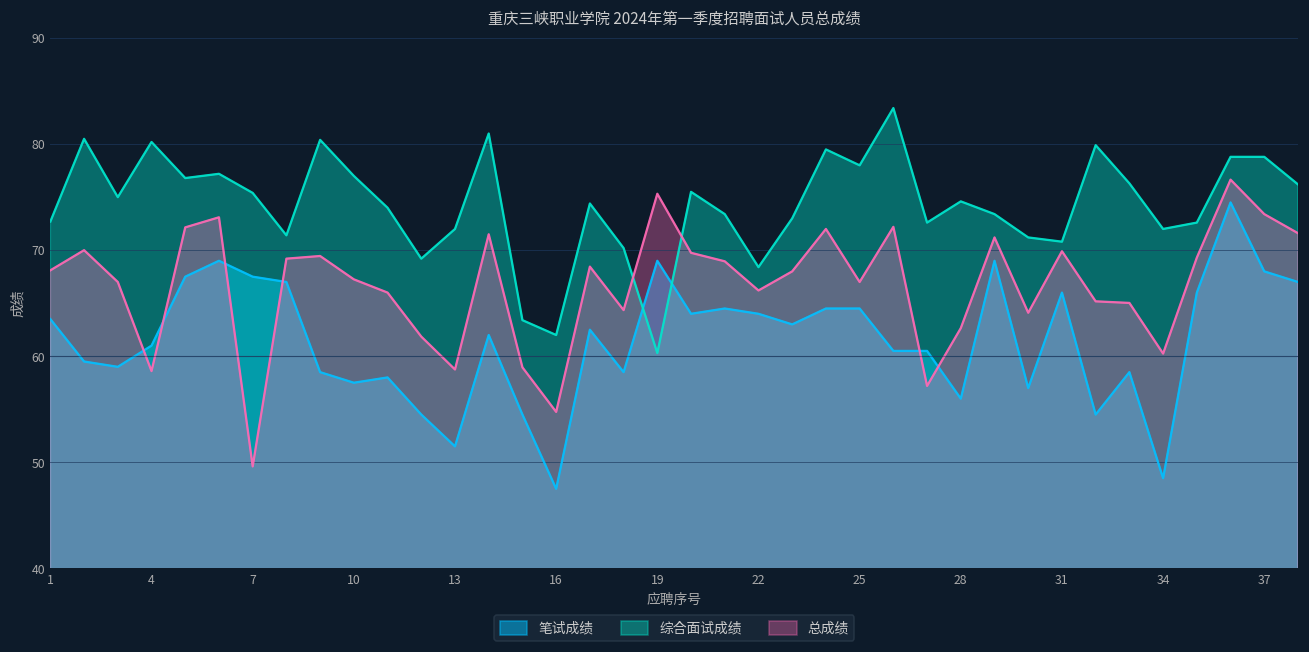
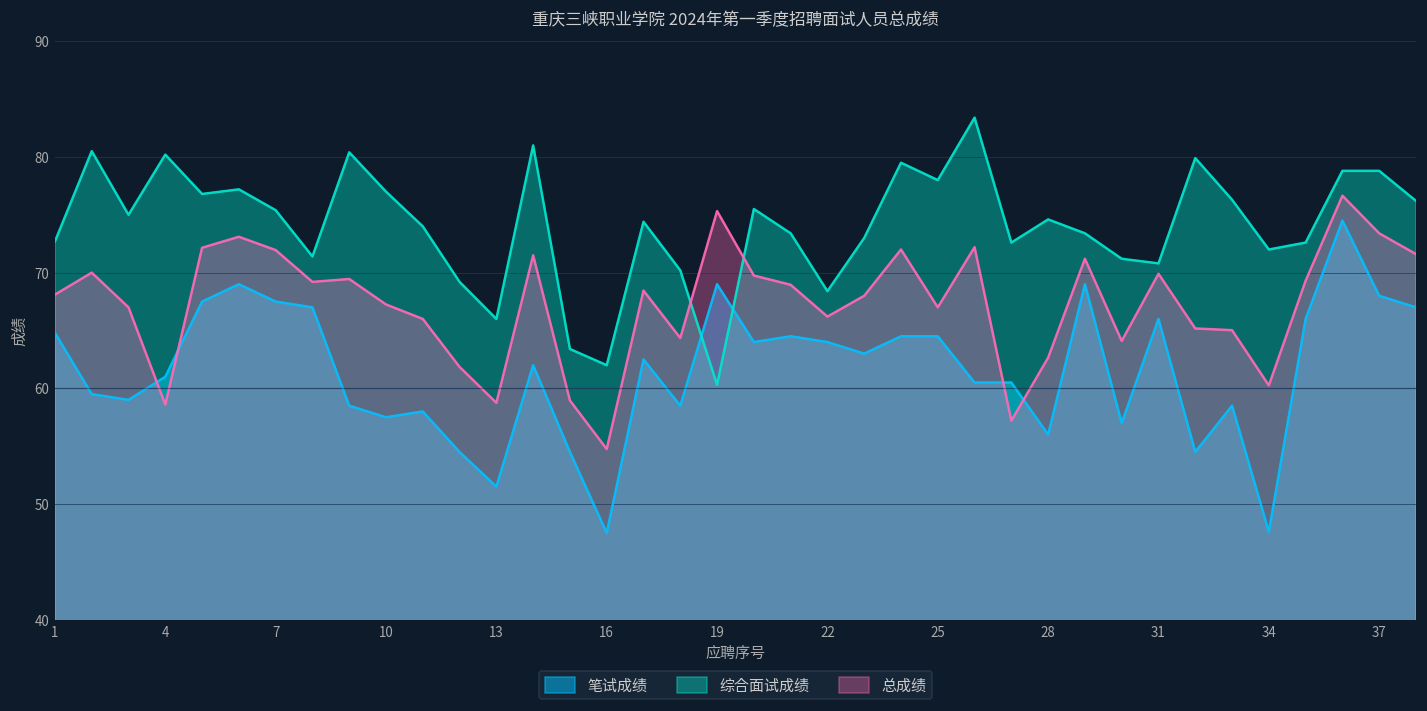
  {
    "笔试成绩": {
-     "1": 64,
+     "1": 65,
      "4": 61,
      "7": 68,
      "10": 58,
      "13": 52,
      "16": 48,
      "19": 69,
      "22": 64,
      "25": 65,
      "28": 56,
      "31": 66,
-     "34": 49,
+     "34": 48,
      "37": 68
    },
    "综合面试成绩": {
      "1": 73,
      "4": 80,
      "7": 75,
      "10": 77,
-     "13": 72,
+     "13": 66,
      "16": 62,
      "19": 60,
      "22": 68,
      "25": 78,
      "28": 75,
      "31": 71,
      "34": 72,
      "37": 79
    },
    "总成绩": {
      "1": 68,
      "4": 59,
-     "7": 50,
+     "7": 72,
      "10": 67,
      "13": 59,
      "16": 55,
      "19": 75,
      "22": 66,
      "25": 67,
      "28": 63,
      "31": 70,
      "34": 60,
      "37": 73
    }
  }
